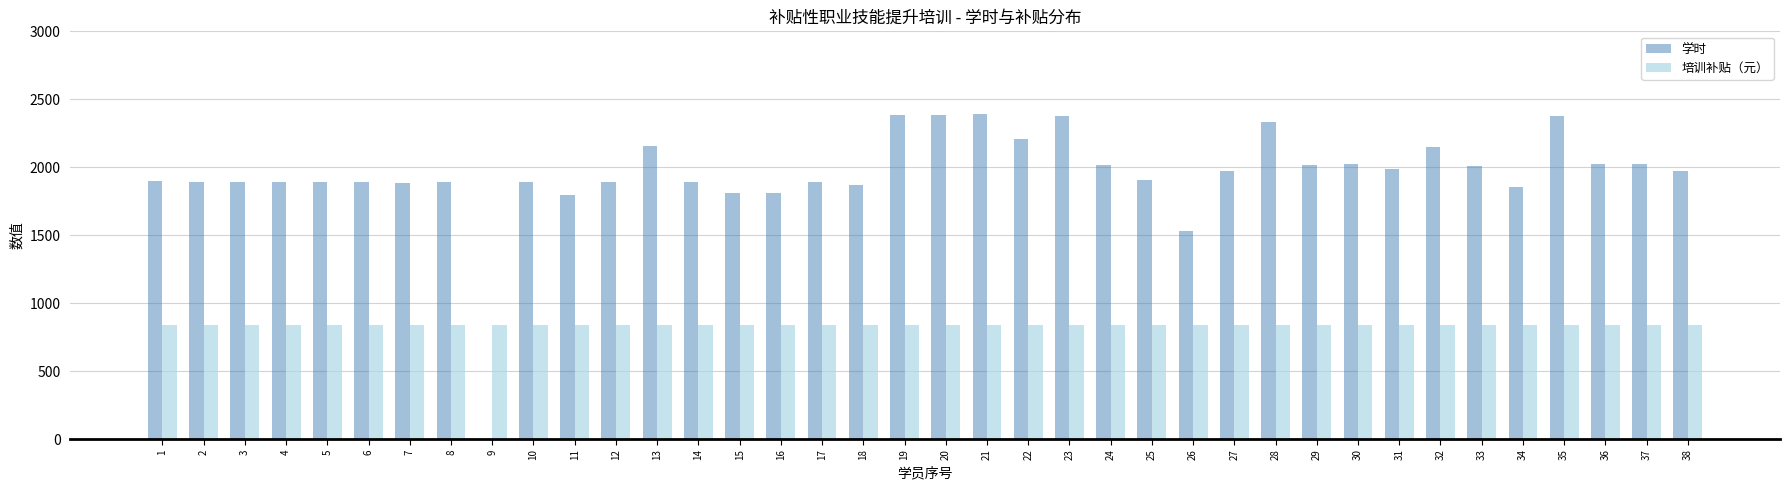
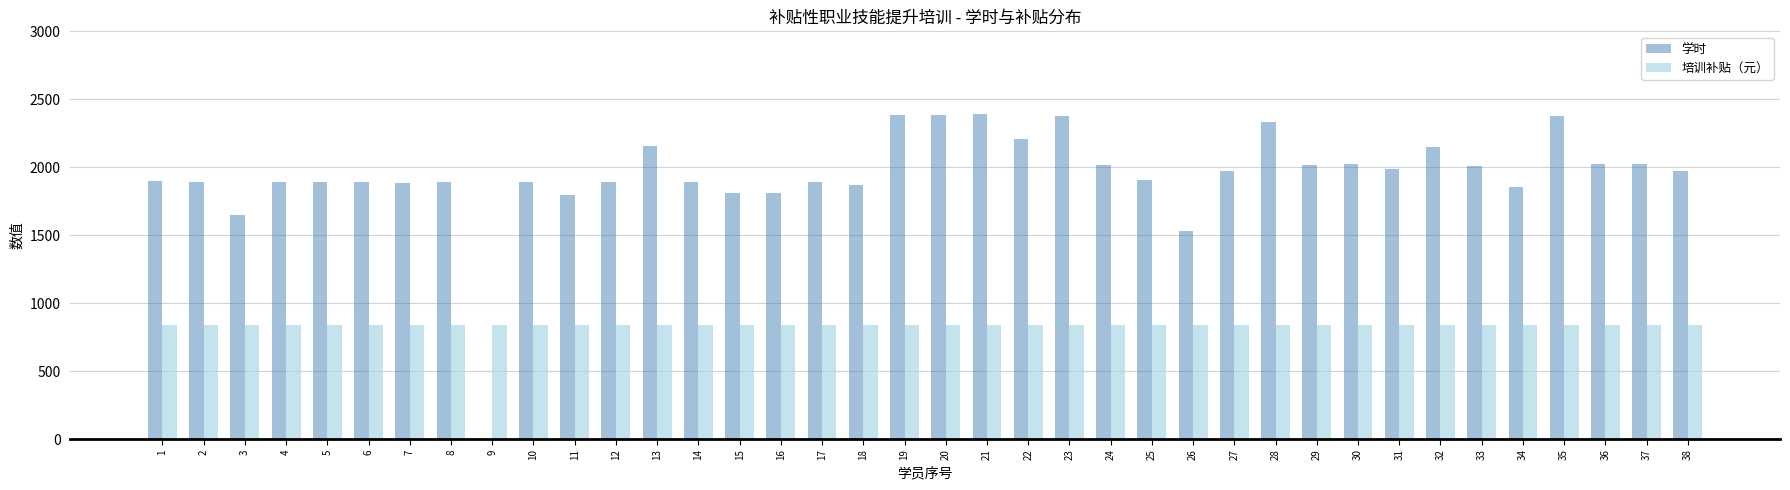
  {
    "学时": {
      "1": 1900,
      "2": 1890,
-     "3": 1890,
+     "3": 1650,
      "4": 1890,
      "5": 1890,
      "6": 1890,
      "7": 1890,
      "8": 1890,
      "9": 0,
      "10": 1890,
      "11": 1790,
      "12": 1890,
      "13": 2160,
      "14": 1890,
      "15": 1810,
      "16": 1810,
      "17": 1890,
      "18": 1870,
      "19": 2390,
      "20": 2380,
      "21": 2390,
      "22": 2210,
      "23": 2380,
      "24": 2020,
      "25": 1910,
      "26": 1530,
      "27": 1970,
      "28": 2330,
      "29": 2010,
      "30": 2020,
      "31": 1990,
      "32": 2150,
      "33": 2010,
      "34": 1850,
      "35": 2380,
      "36": 2020,
      "37": 2020,
      "38": 1970
    },
    "培训补贴（元）": {
      "1": 840,
      "2": 840,
      "3": 840,
      "4": 840,
      "5": 840,
      "6": 840,
      "7": 840,
      "8": 840,
      "9": 840,
      "10": 840,
      "11": 840,
      "12": 840,
      "13": 840,
      "14": 840,
      "15": 840,
      "16": 840,
      "17": 840,
      "18": 840,
      "19": 840,
      "20": 840,
      "21": 840,
      "22": 840,
      "23": 840,
      "24": 840,
      "25": 840,
      "26": 840,
      "27": 840,
      "28": 840,
      "29": 840,
      "30": 840,
      "31": 840,
      "32": 840,
      "33": 840,
      "34": 840,
      "35": 840,
      "36": 840,
      "37": 840,
      "38": 840
    }
  }
